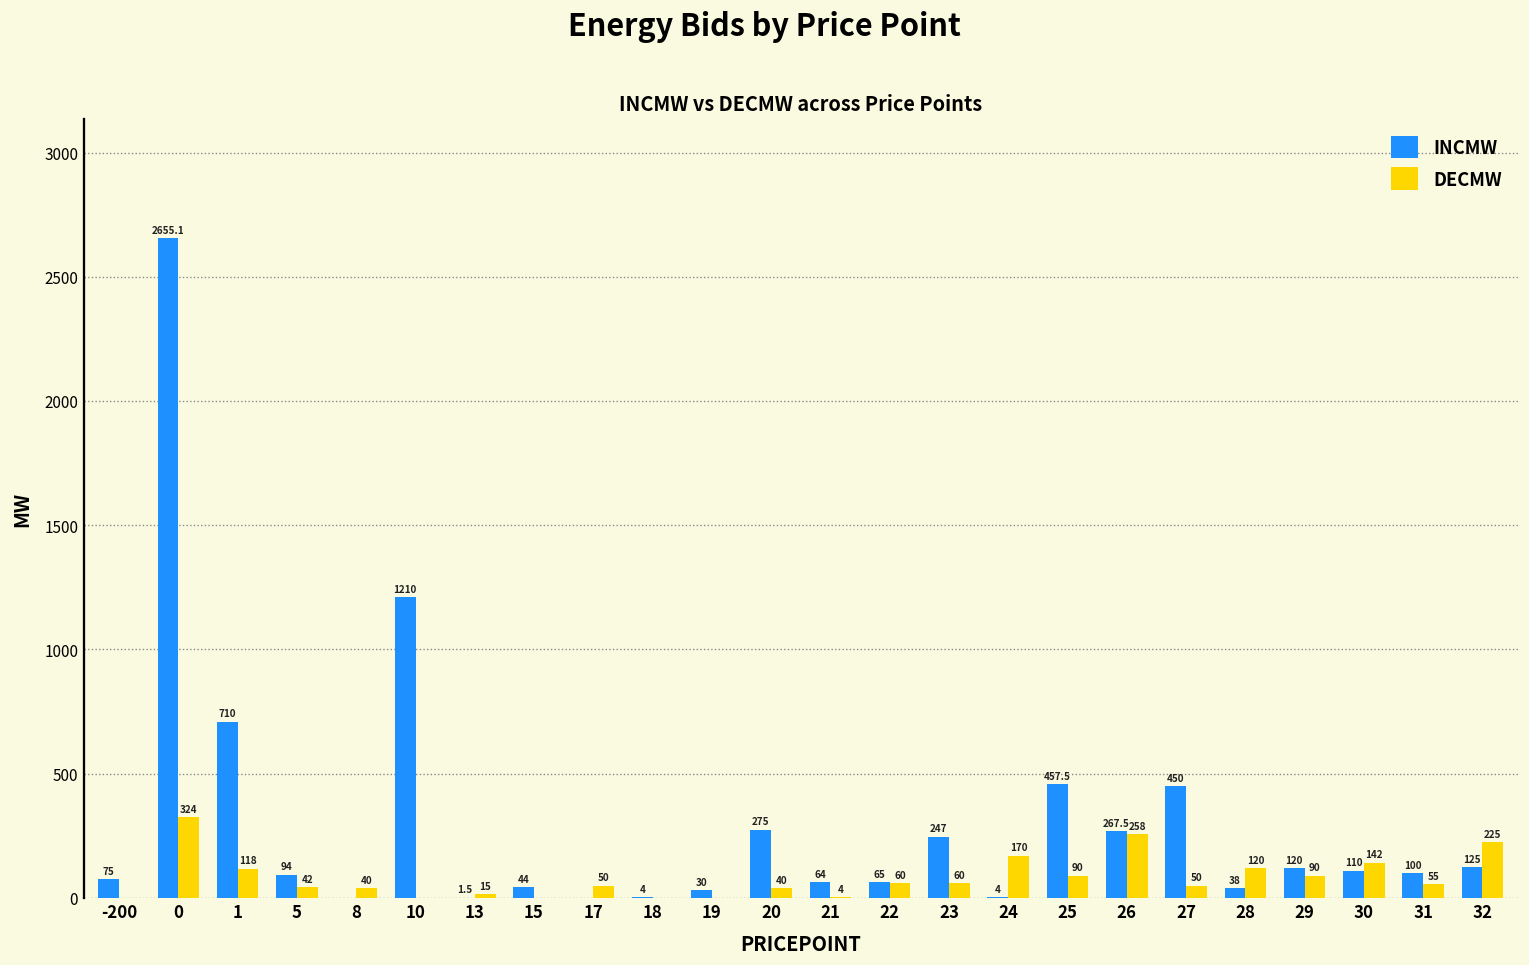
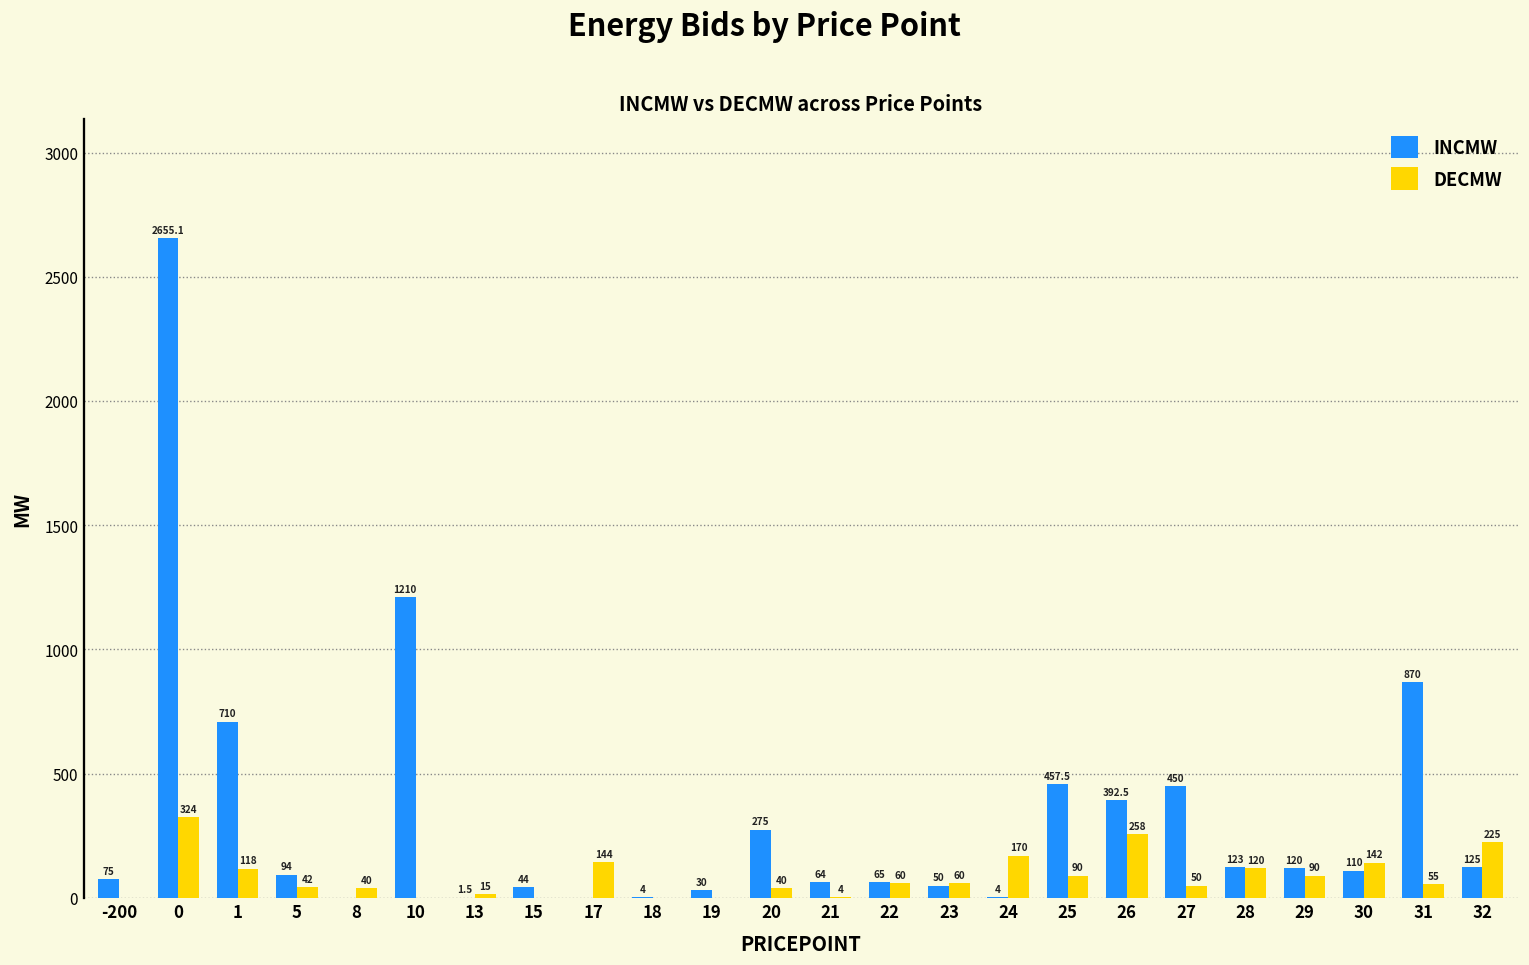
  {
    "INCMW": {
      "-200": 75,
      "0": 2655.1,
      "1": 710,
      "5": 94,
      "10": 1210,
      "13": 1.5,
      "15": 44,
      "18": 4,
      "19": 30,
      "20": 275,
      "21": 64,
      "22": 65,
-     "23": 247,
+     "23": 50,
      "24": 4,
      "25": 457.5,
-     "26": 267.5,
+     "26": 392.5,
      "27": 450,
-     "28": 38,
+     "28": 123,
      "29": 120,
      "30": 110,
-     "31": 100,
+     "31": 870,
      "32": 125
    },
    "DECMW": {
      "0": 324,
      "1": 118,
      "5": 42,
      "8": 40,
      "13": 15,
-     "17": 50,
+     "17": 144,
      "20": 40,
      "21": 4,
      "22": 60,
      "23": 60,
      "24": 170,
      "25": 90,
      "26": 258,
      "27": 50,
      "28": 120,
      "29": 90,
      "30": 142,
      "31": 55,
      "32": 225
    }
  }
